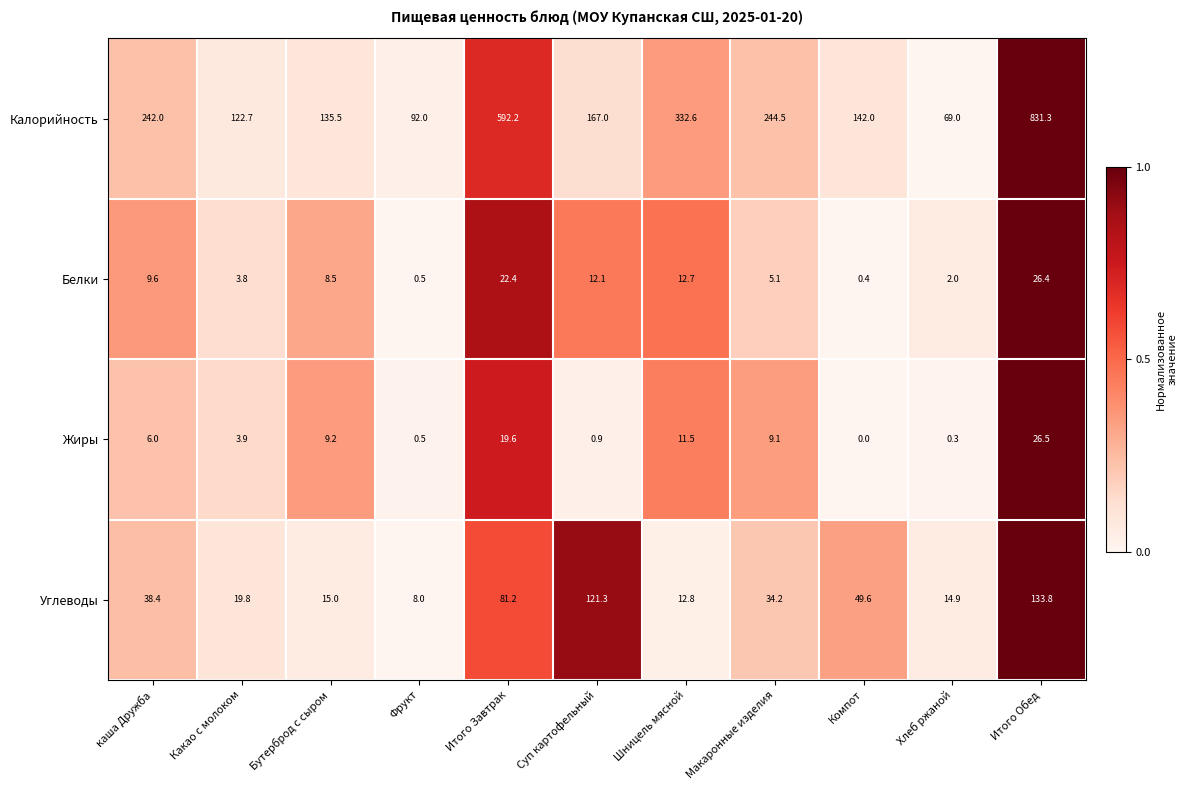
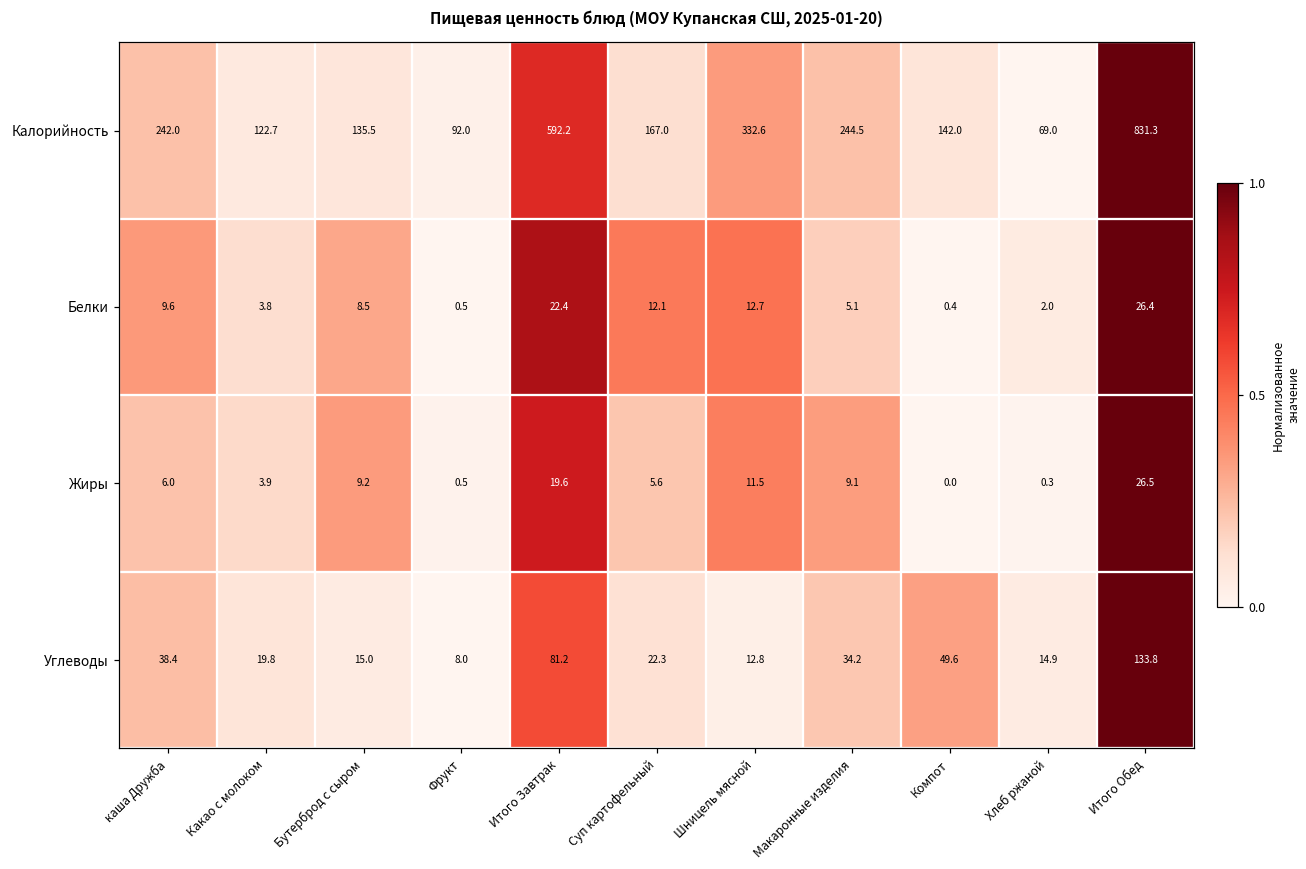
  {
    "Калорийность": {
      "каша Дружба": 242.0,
      "Какао с молоком": 122.7,
      "Бутерброд с сыром": 135.5,
      "Фрукт": 92.0,
      "Итого Завтрак": 592.2,
      "Суп картофельный": 167.0,
      "Шницель мясной": 332.6,
      "Макаронные изделия": 244.5,
      "Компот": 142.0,
      "Хлеб ржаной": 69.0,
      "Итого Обед": 831.3
    },
    "Белки": {
      "каша Дружба": 9.6,
      "Какао с молоком": 3.8,
      "Бутерброд с сыром": 8.5,
      "Фрукт": 0.5,
      "Итого Завтрак": 22.4,
      "Суп картофельный": 12.1,
      "Шницель мясной": 12.7,
      "Макаронные изделия": 5.1,
      "Компот": 0.4,
      "Хлеб ржаной": 2.0,
      "Итого Обед": 26.4
    },
    "Жиры": {
      "каша Дружба": 6.0,
      "Какао с молоком": 3.9,
      "Бутерброд с сыром": 9.2,
      "Фрукт": 0.5,
      "Итого Завтрак": 19.6,
-     "Суп картофельный": 0.9,
+     "Суп картофельный": 5.6,
      "Шницель мясной": 11.5,
      "Макаронные изделия": 9.1,
      "Компот": 0.0,
      "Хлеб ржаной": 0.3,
      "Итого Обед": 26.5
    },
    "Углеводы": {
      "каша Дружба": 38.4,
      "Какао с молоком": 19.8,
      "Бутерброд с сыром": 15.0,
      "Фрукт": 8.0,
      "Итого Завтрак": 81.2,
-     "Суп картофельный": 121.3,
+     "Суп картофельный": 22.3,
      "Шницель мясной": 12.8,
      "Макаронные изделия": 34.2,
      "Компот": 49.6,
      "Хлеб ржаной": 14.9,
      "Итого Обед": 133.8
    }
  }
